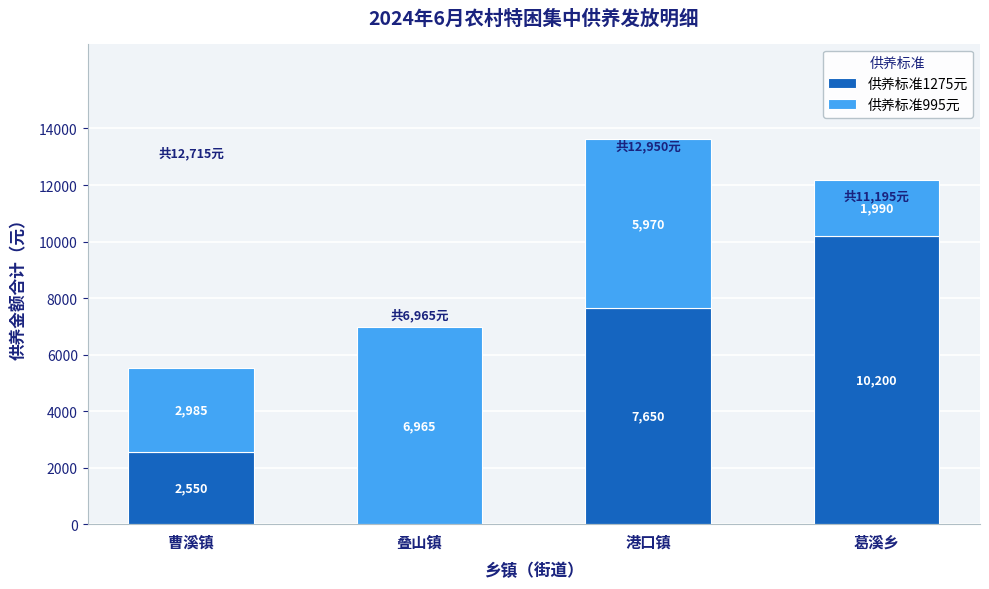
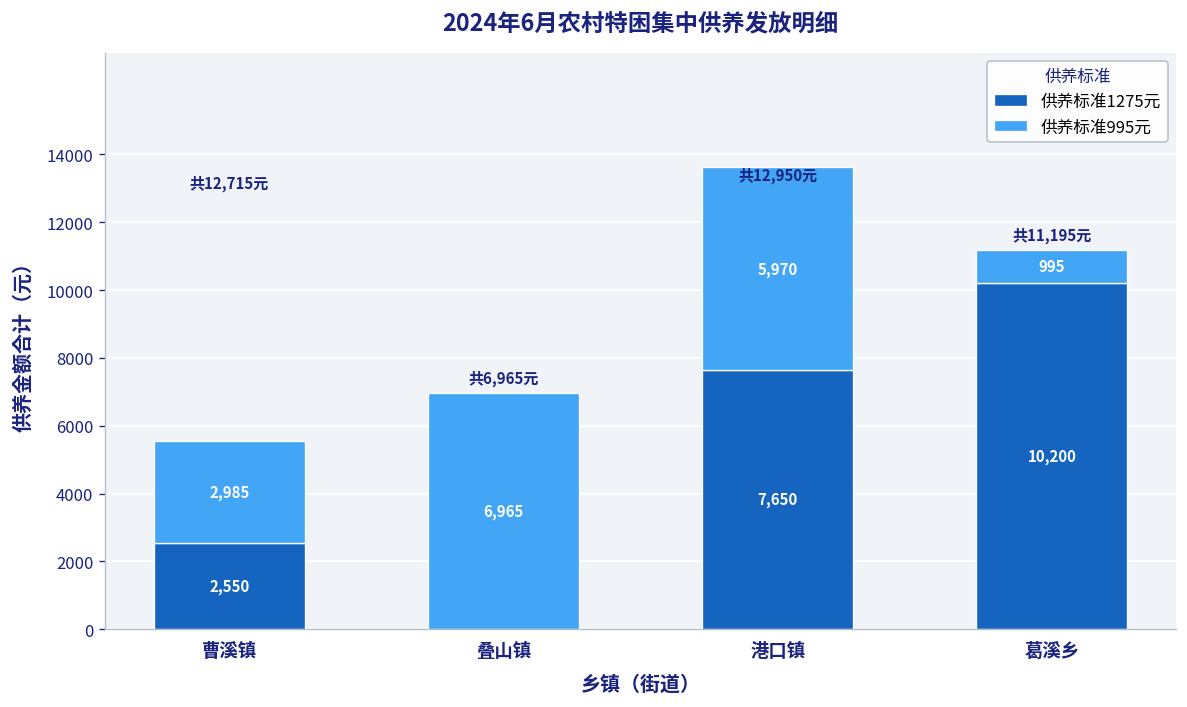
  {
    "供养标准1275元": {
      "曹溪镇": "2,550",
      "港口镇": "7,650",
      "葛溪乡": "10,200"
    },
    "供养标准995元": {
      "曹溪镇": "2,985",
      "叠山镇": "6,965",
      "港口镇": "5,970",
-     "葛溪乡": "1,990"
+     "葛溪乡": "995"
    }
  }
